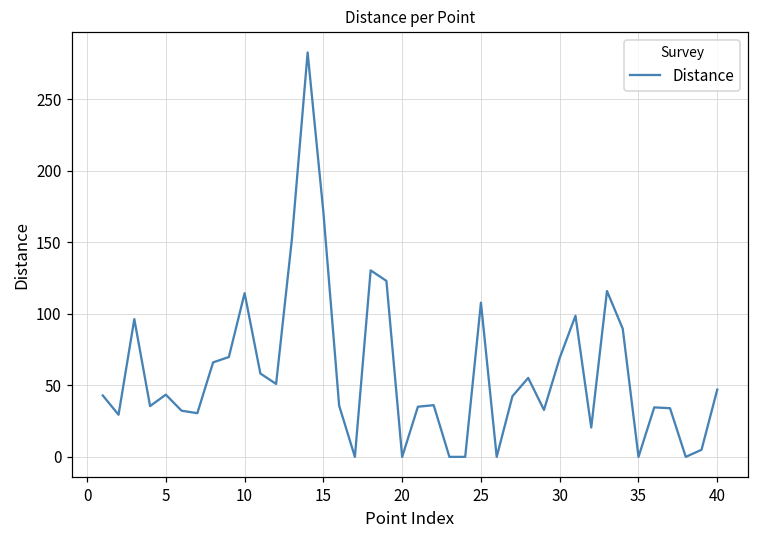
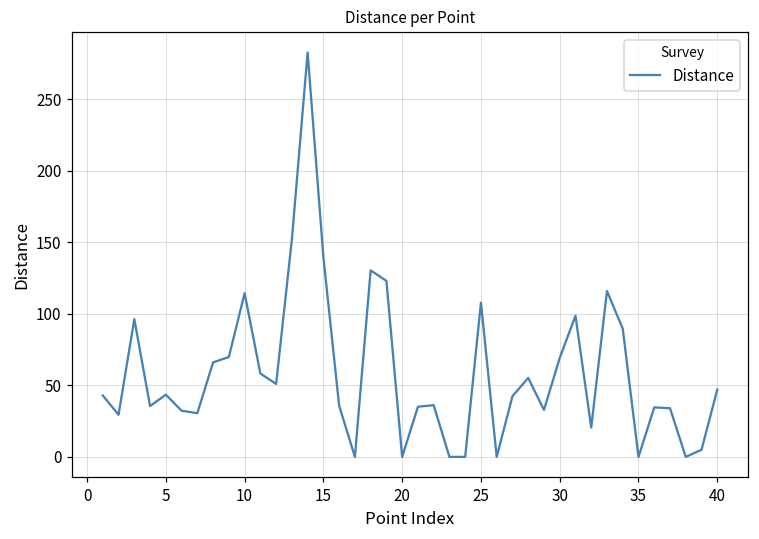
  {
    "5": 43,
    "10": 114,
-   "15": 171,
+   "15": 140,
    "20": 0,
    "25": 108,
    "30": 69,
    "35": 0,
    "40": 47
  }
